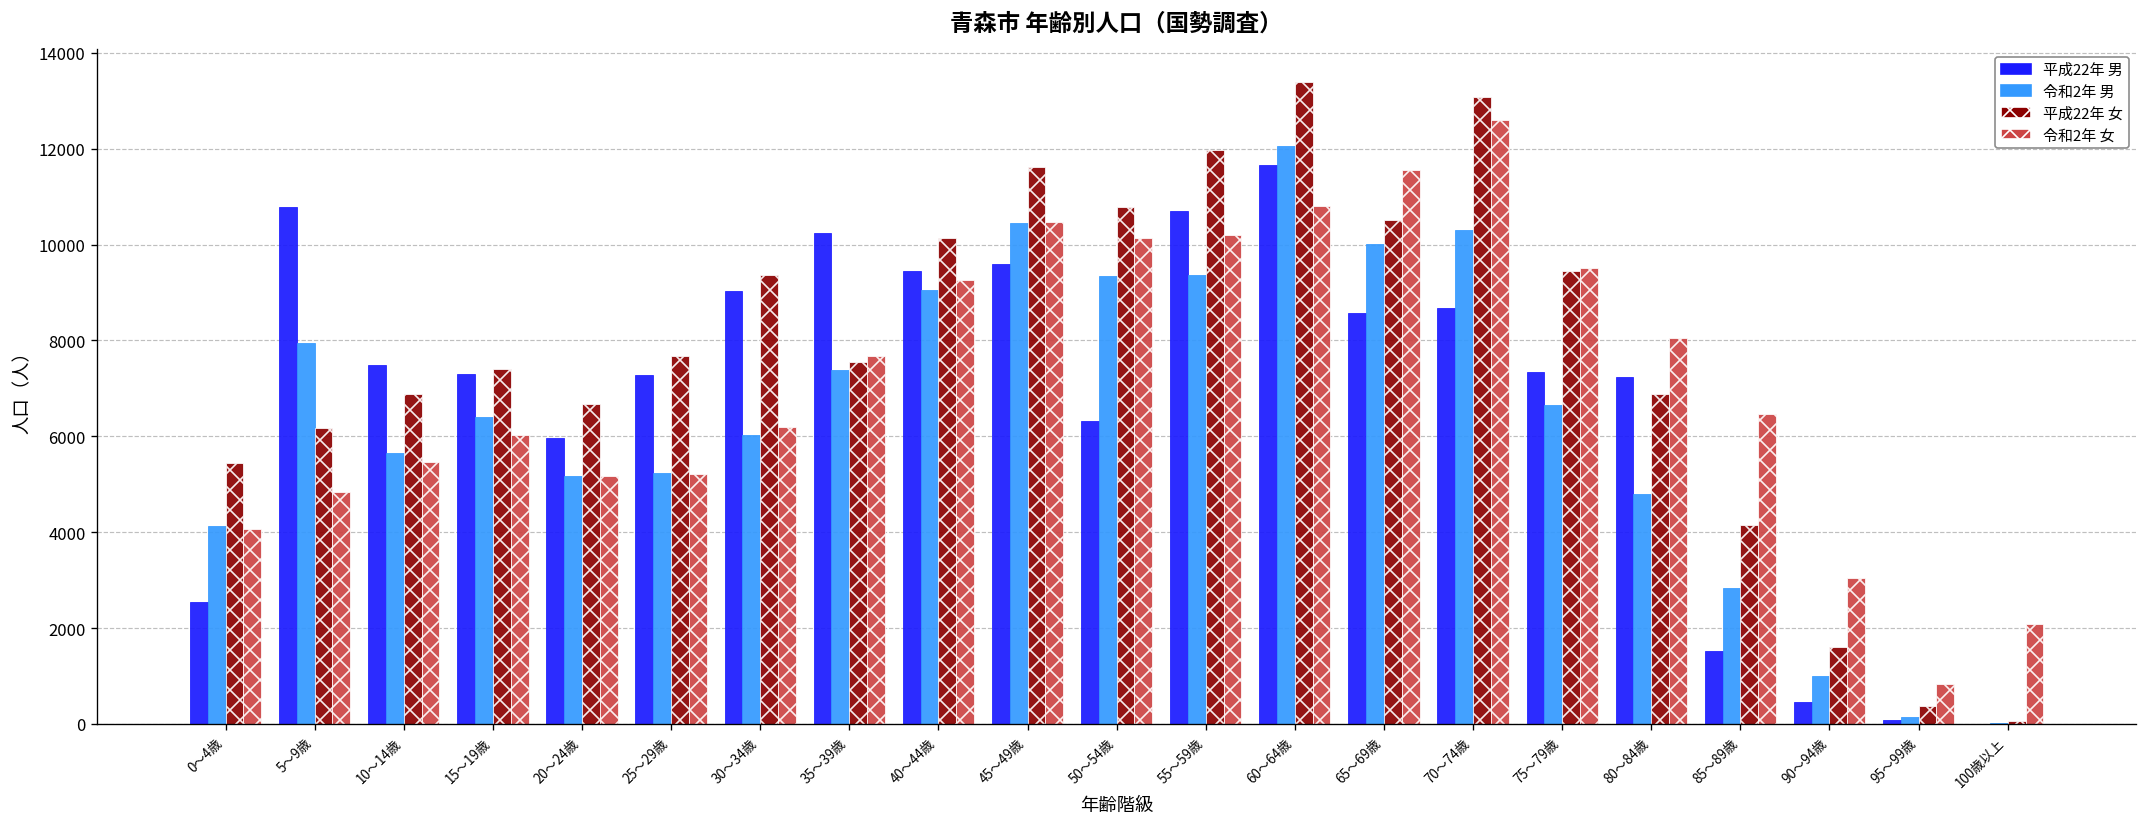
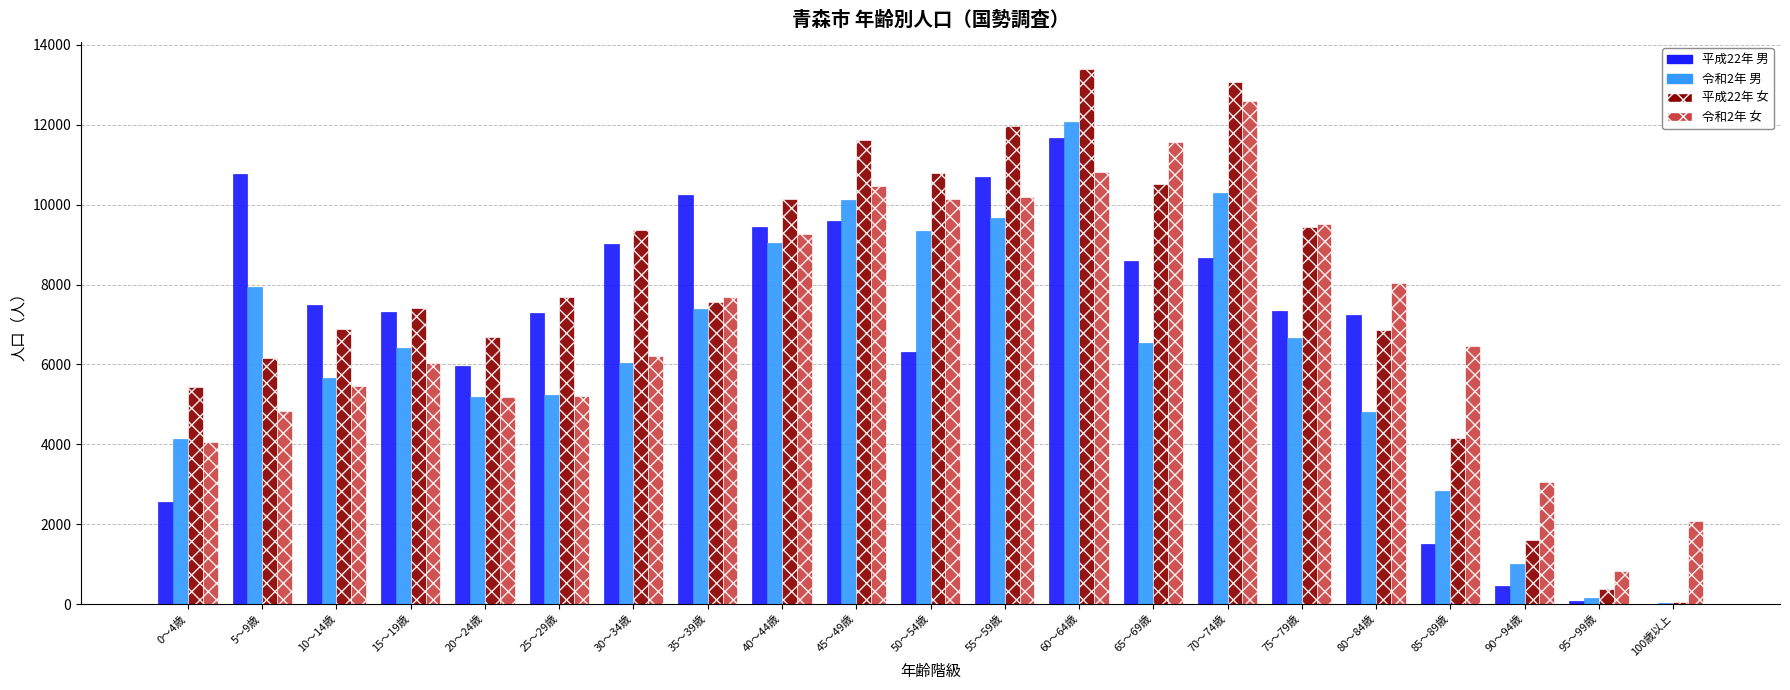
  {
    "平成22年 男": {
      "0～4歳": 2500,
      "5～9歳": 10800,
      "10～14歳": 7500,
      "15～19歳": 7300,
      "20～24歳": 6000,
      "25～29歳": 7300,
      "30～34歳": 9000,
      "35～39歳": 10300,
      "40～44歳": 9500,
      "45～49歳": 9600,
      "50～54歳": 6300,
      "55～59歳": 10700,
      "60～64歳": 11700,
      "65～69歳": 8600,
      "70～74歳": 8700,
      "75～79歳": 7300,
      "80～84歳": 7200,
      "85～89歳": 1500,
      "90～94歳": 400,
      "95～99歳": 100
    },
    "令和2年 男": {
      "0～4歳": 4100,
      "5～9歳": 7900,
      "10～14歳": 5700,
      "15～19歳": 6400,
      "20～24歳": 5200,
      "25～29歳": 5200,
      "30～34歳": 6000,
      "35～39歳": 7400,
      "40～44歳": 9100,
-     "45～49歳": 10500,
+     "45～49歳": 10100,
      "50～54歳": 9300,
-     "55～59歳": 9400,
+     "55～59歳": 9700,
      "60～64歳": 12100,
-     "65～69歳": 10000,
+     "65～69歳": 6500,
      "70～74歳": 10300,
      "75～79歳": 6700,
      "80～84歳": 4800,
      "85～89歳": 2800,
      "90～94歳": 1000,
      "95～99歳": 100
    },
    "平成22年 女": {
      "0～4歳": 5400,
      "5～9歳": 6200,
      "10～14歳": 6900,
      "15～19歳": 7400,
      "20～24歳": 6700,
      "25～29歳": 7700,
      "30～34歳": 9400,
      "35～39歳": 7600,
      "40～44歳": 10100,
      "45～49歳": 11600,
      "50～54歳": 10800,
      "55～59歳": 12000,
      "60～64歳": 13400,
      "65～69歳": 10500,
      "70～74歳": 13100,
      "75～79歳": 9400,
      "80～84歳": 6900,
      "85～89歳": 4200,
      "90～94歳": 1600,
      "95～99歳": 400
    },
    "令和2年 女": {
      "0～4歳": 4100,
      "5～9歳": 4800,
      "10～14歳": 5500,
      "15～19歳": 6000,
      "20～24歳": 5200,
      "25～29歳": 5200,
      "30～34歳": 6200,
      "35～39歳": 7700,
      "40～44歳": 9300,
      "45～49歳": 10500,
      "50～54歳": 10100,
      "55～59歳": 10200,
      "60～64歳": 10800,
      "65～69歳": 11600,
      "70～74歳": 12600,
      "75～79歳": 9500,
      "80～84歳": 8000,
      "85～89歳": 6500,
      "90～94歳": 3000,
      "95～99歳": 800,
      "100歳以上": 2100
    }
  }
